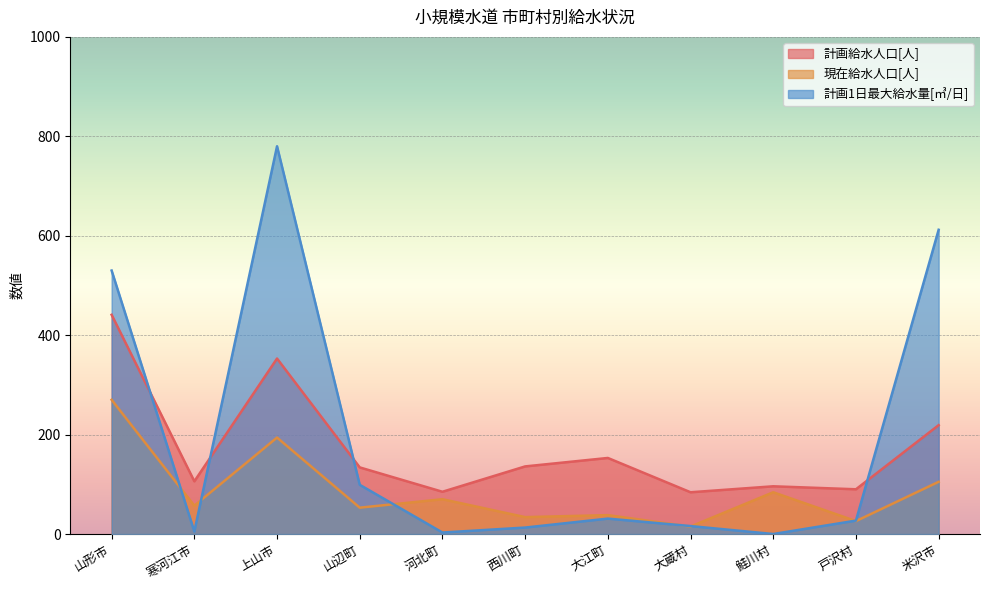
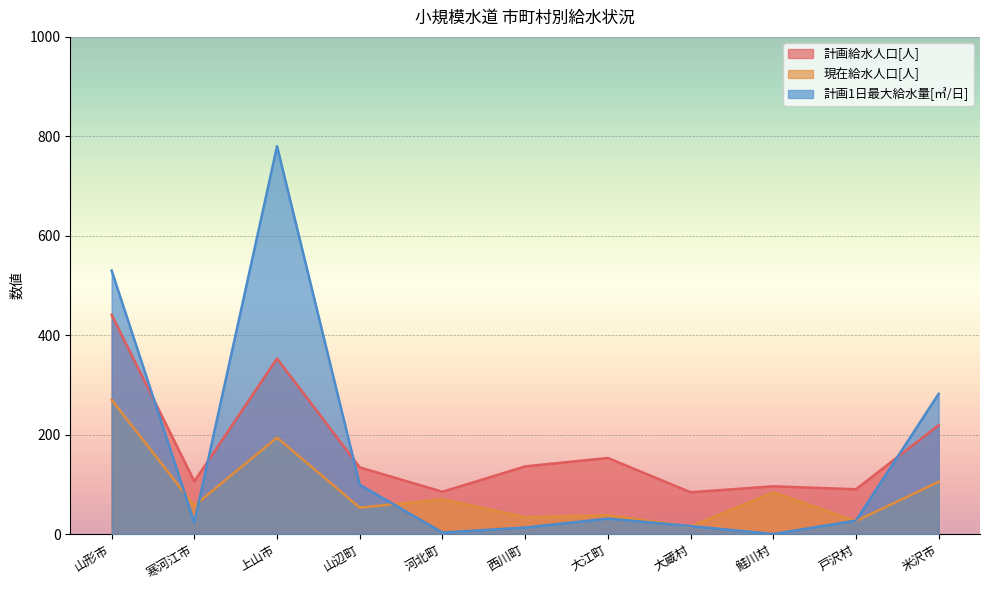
  {
    "計画1日最大給水量[㎥/日]": {
      "山形市": 530,
-     "寒河江市": 10,
+     "寒河江市": 20,
      "上山市": 780,
      "山辺町": 100,
      "河北町": 0,
      "西川町": 10,
      "大江町": 30,
      "鮭川村": 0,
-     "米沢市": 610
+     "米沢市": 280
    }
  }
